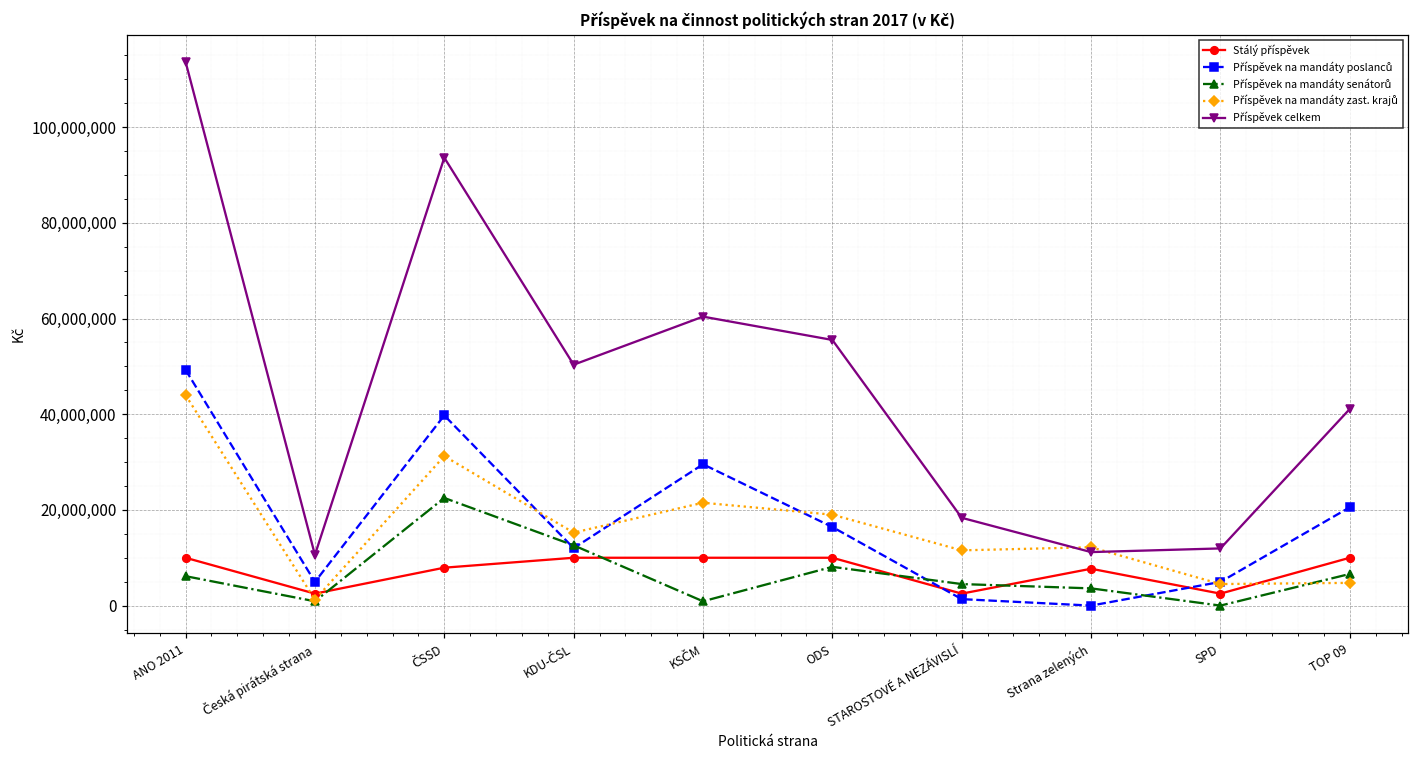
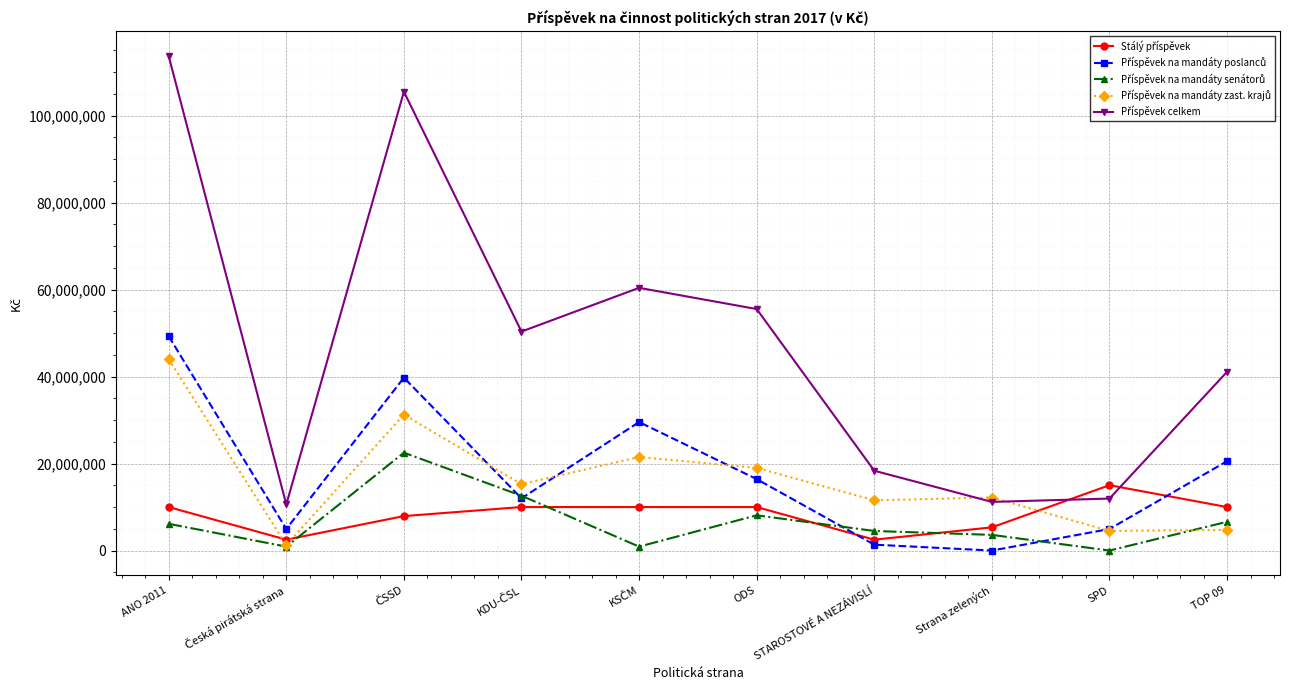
  {
    "Stálý příspěvek": {
      "ANO 2011": "10,000,000",
      "Česká pirátská strana": "3,000,000",
      "ČSSD": "8,000,000",
      "KDU-ČSL": "10,000,000",
      "KSČM": "10,000,000",
      "ODS": "10,000,000",
      "STAROSTOVÉ A NEZÁVISLÍ": "3,000,000",
-     "Strana zelených": "8,000,000",
-     "SPD": "3,000,000",
+     "Strana zelených": "5,000,000",
+     "SPD": "15,000,000",
      "TOP 09": "10,000,000"
    },
    "Příspěvek na mandáty poslanců": {
      "ANO 2011": "49,000,000",
      "Česká pirátská strana": "5,000,000",
      "ČSSD": "40,000,000",
      "KDU-ČSL": "12,000,000",
      "KSČM": "30,000,000",
      "ODS": "16,000,000",
      "STAROSTOVÉ A NEZÁVISLÍ": "1,000,000",
      "Strana zelených": "0",
      "TOP 09": "21,000,000"
    },
    "Příspěvek na mandáty senátorů": {
      "ANO 2011": "6,000,000",
      "ČSSD": "23,000,000",
      "KDU-ČSL": "13,000,000",
      "KSČM": "1,000,000",
      "ODS": "8,000,000",
      "STAROSTOVÉ A NEZÁVISLÍ": "5,000,000",
      "Strana zelených": "4,000,000",
      "SPD": "0",
      "TOP 09": "7,000,000"
    },
    "Příspěvek na mandáty zast. krajů": {
      "ANO 2011": "44,000,000",
      "ČSSD": "31,000,000",
      "KDU-ČSL": "15,000,000",
      "KSČM": "22,000,000",
      "ODS": "19,000,000",
      "STAROSTOVÉ A NEZÁVISLÍ": "12,000,000",
      "Strana zelených": "12,000,000",
      "TOP 09": "5,000,000"
    },
    "Příspěvek celkem": {
      "ANO 2011": "114,000,000",
      "Česká pirátská strana": "11,000,000",
-     "ČSSD": "94,000,000",
+     "ČSSD": "106,000,000",
      "KDU-ČSL": "50,000,000",
      "KSČM": "60,000,000",
      "ODS": "56,000,000",
      "STAROSTOVÉ A NEZÁVISLÍ": "18,000,000",
      "Strana zelených": "11,000,000",
      "SPD": "12,000,000",
      "TOP 09": "41,000,000"
    }
  }
